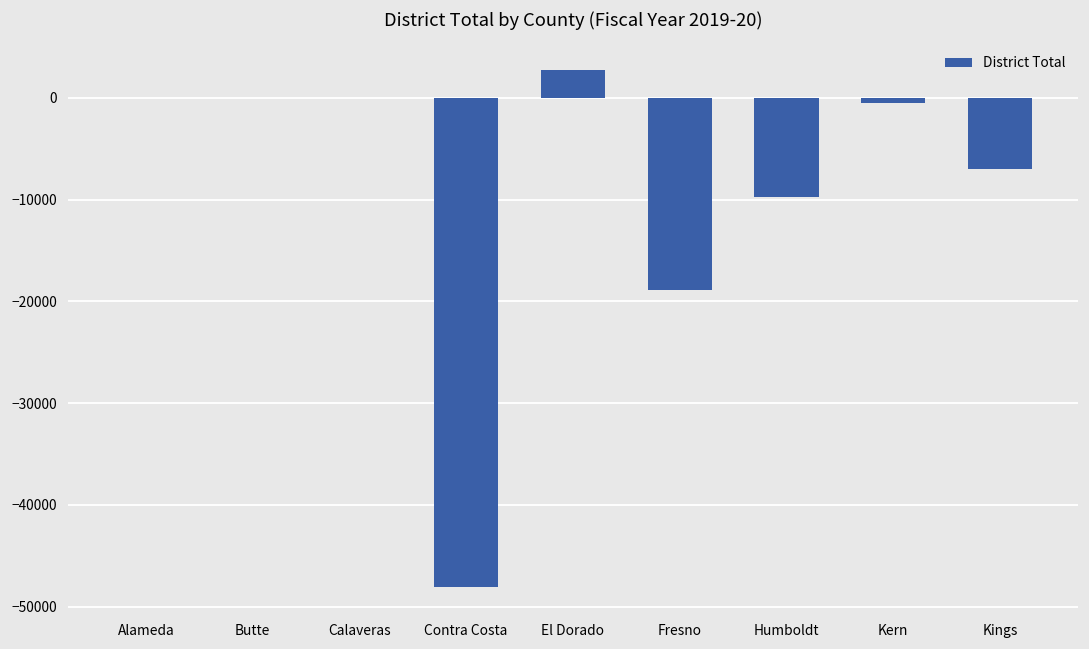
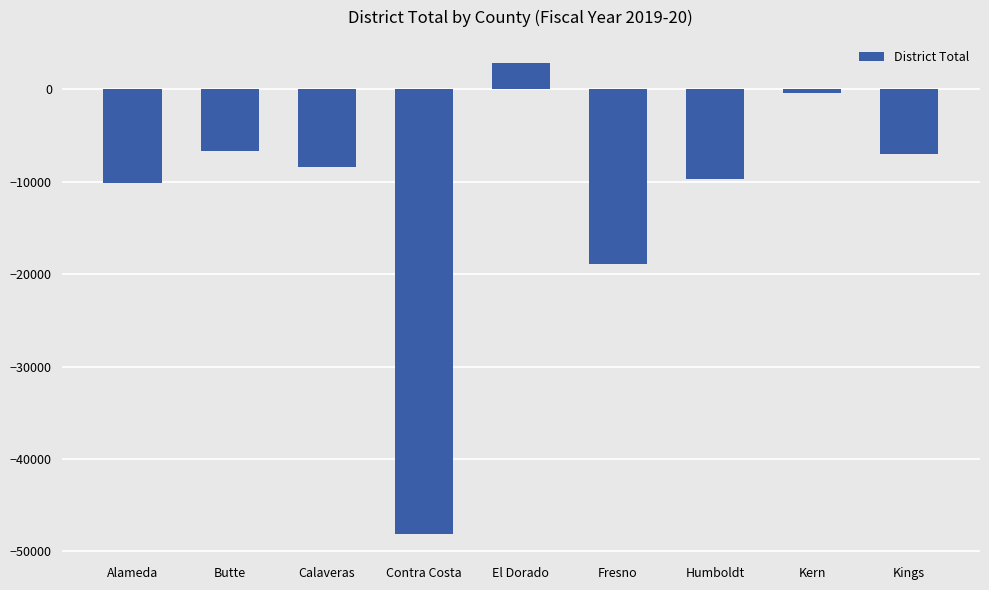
  {
-   "Alameda": 0,
-   "Butte": 0,
-   "Calaveras": 0,
+   "Alameda": -10000,
+   "Butte": -7000,
+   "Calaveras": -8000,
    "Contra Costa": -48000,
    "El Dorado": 3000,
    "Fresno": -19000,
    "Humboldt": -10000,
    "Kern": 0,
    "Kings": -7000
  }
